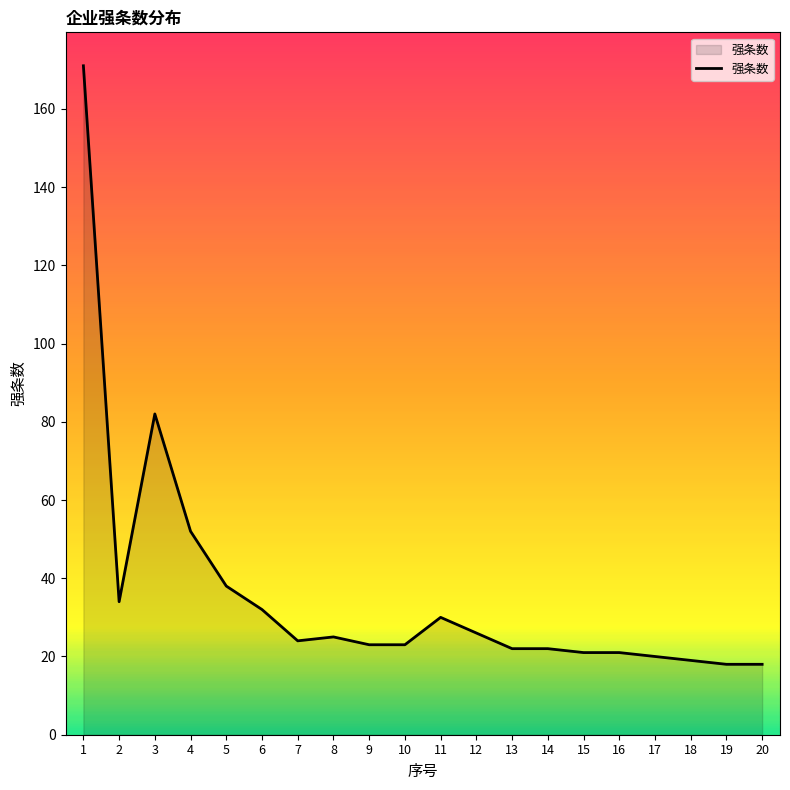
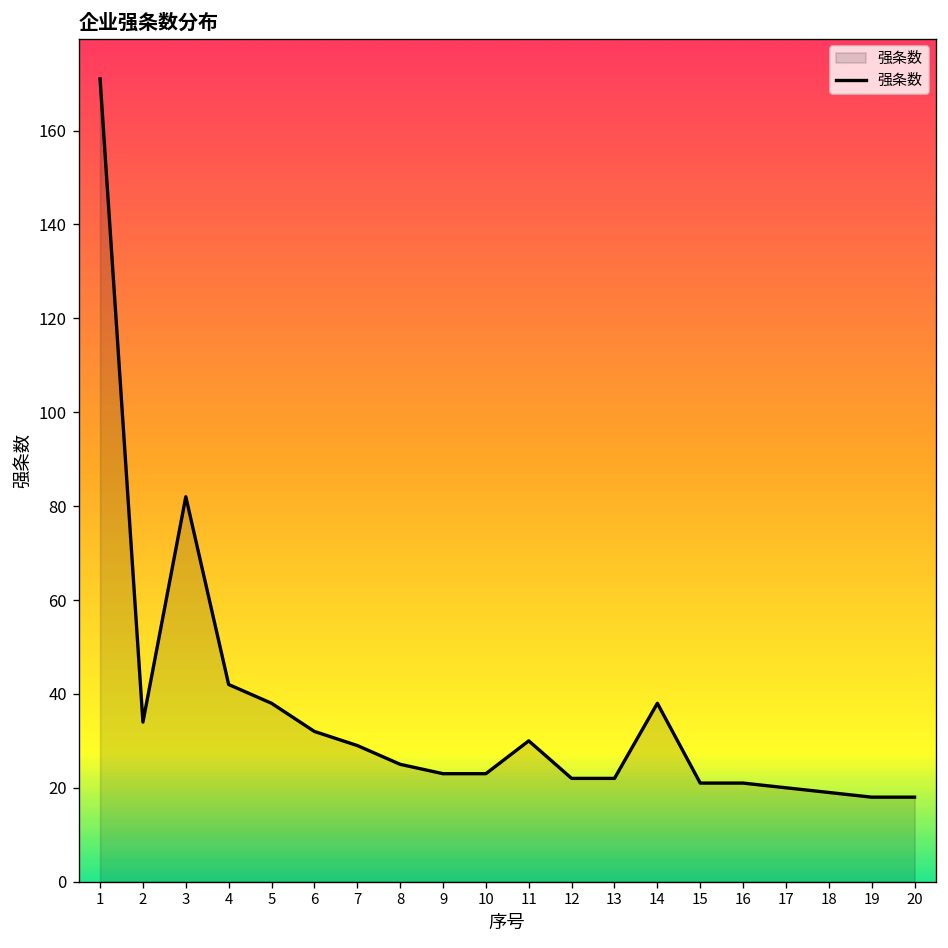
  {
    "1": 171,
    "2": 34,
    "3": 82,
-   "4": 52,
+   "4": 42,
    "5": 38,
    "6": 32,
-   "7": 24,
+   "7": 29,
    "8": 25,
    "9": 23,
    "10": 23,
    "11": 30,
-   "12": 26,
+   "12": 22,
    "13": 22,
-   "14": 22,
+   "14": 38,
    "15": 21,
    "16": 21,
    "17": 20,
    "18": 19,
    "19": 18,
    "20": 18
  }
